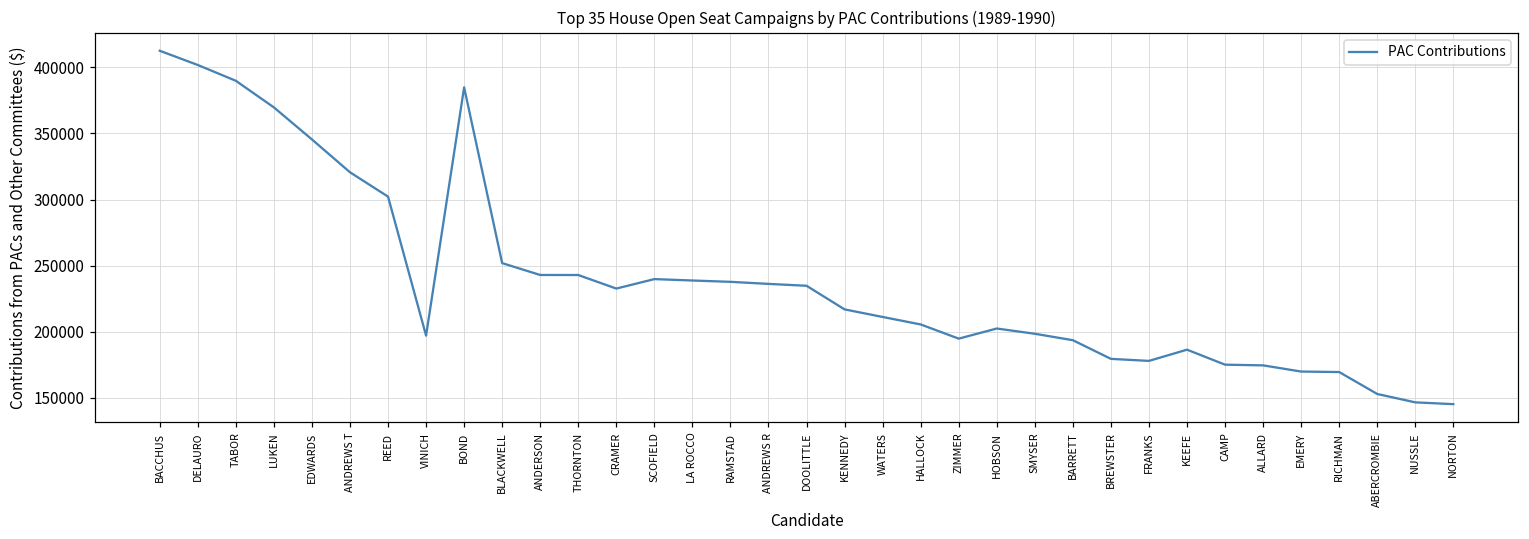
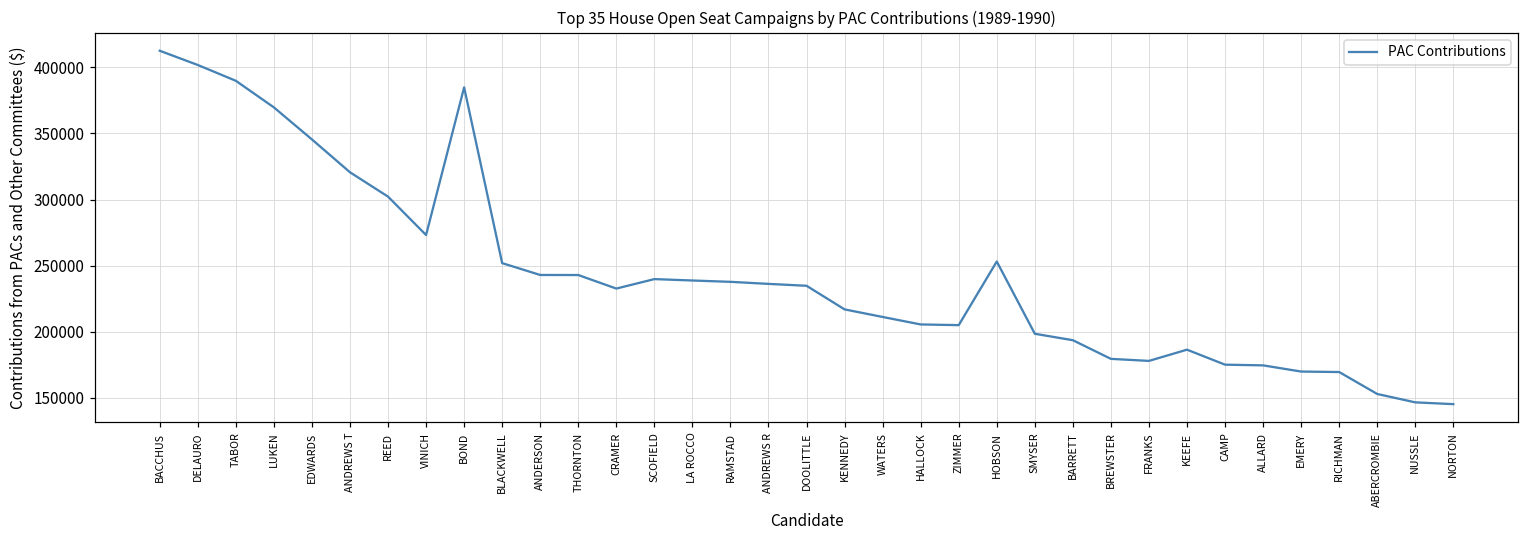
  {
    "BACCHUS": 413000,
    "DELAURO": 402000,
    "TABOR": 390000,
    "LUKEN": 370000,
    "EDWARDS": 345000,
    "ANDREWS T": 321000,
    "REED": 302000,
-   "VINICH": 197000,
+   "VINICH": 273000,
    "BOND": 385000,
    "BLACKWELL": 252000,
    "ANDERSON": 243000,
    "THORNTON": 243000,
    "CRAMER": 233000,
    "SCOFIELD": 240000,
    "LA ROCCO": 239000,
    "RAMSTAD": 238000,
    "ANDREWS R": 236000,
    "DOOLITTLE": 235000,
    "KENNEDY": 217000,
    "WATERS": 211000,
    "HALLOCK": 206000,
-   "ZIMMER": 195000,
-   "HOBSON": 202000,
+   "ZIMMER": 205000,
+   "HOBSON": 253000,
    "SMYSER": 198000,
    "BARRETT": 194000,
    "BREWSTER": 179000,
    "FRANKS": 178000,
    "KEEFE": 186000,
    "CAMP": 175000,
    "ALLARD": 175000,
    "EMERY": 170000,
    "RICHMAN": 169000,
    "ABERCROMBIE": 153000,
    "NUSSLE": 147000,
    "NORTON": 145000
  }
